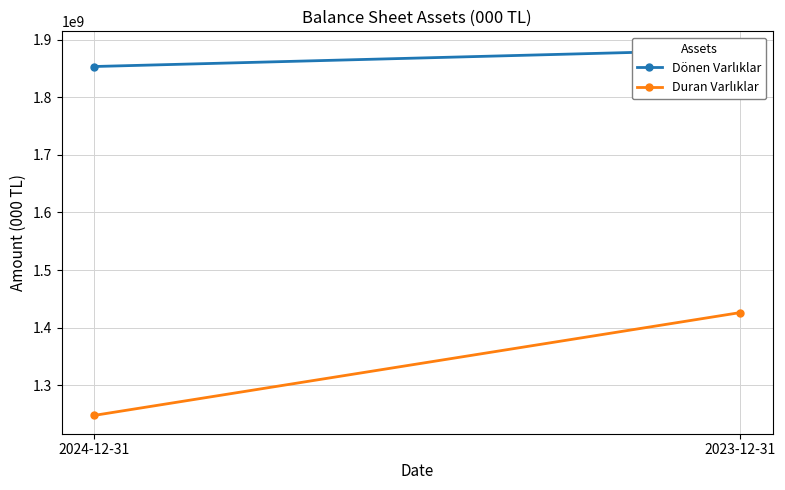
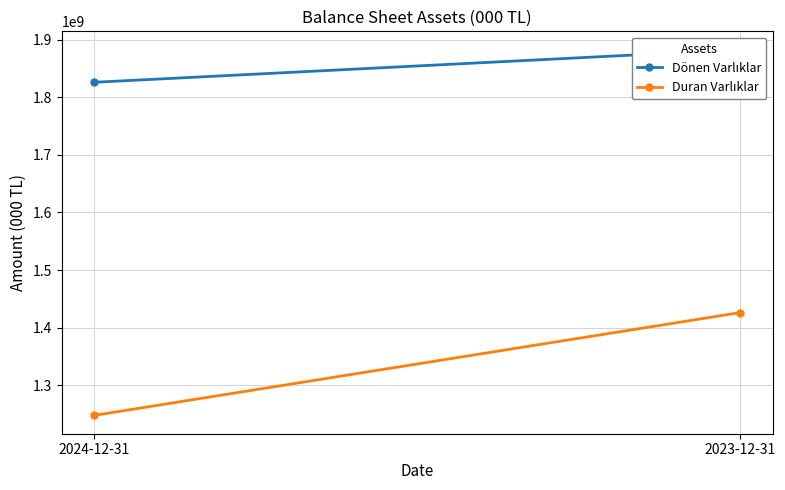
  {
    "Dönen Varlıklar": {
-     "2024-12-31": 1850000000
+     "2024-12-31": 1830000000
    },
    "Duran Varlıklar": {
      "2024-12-31": 1250000000,
      "2023-12-31": 1430000000
    }
  }
